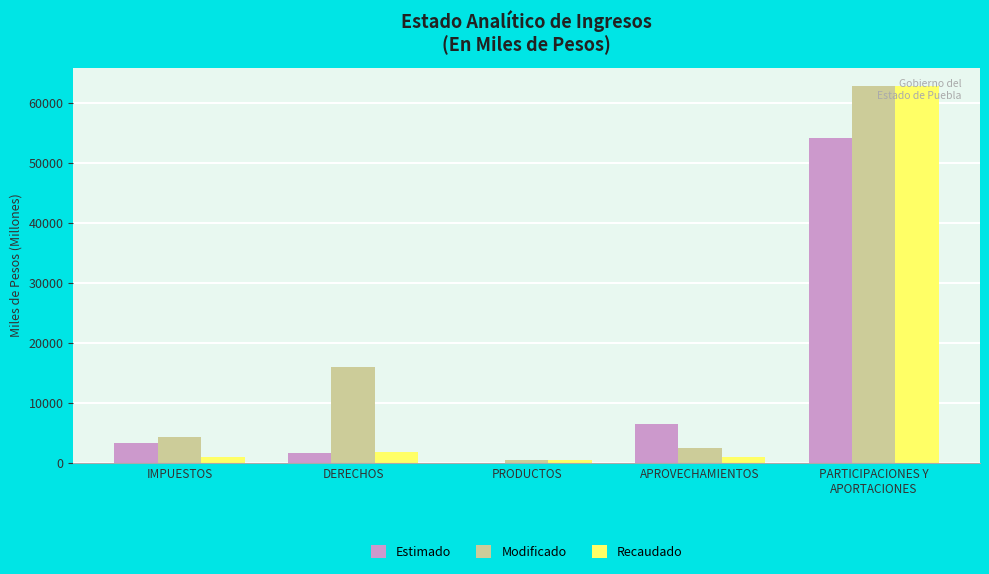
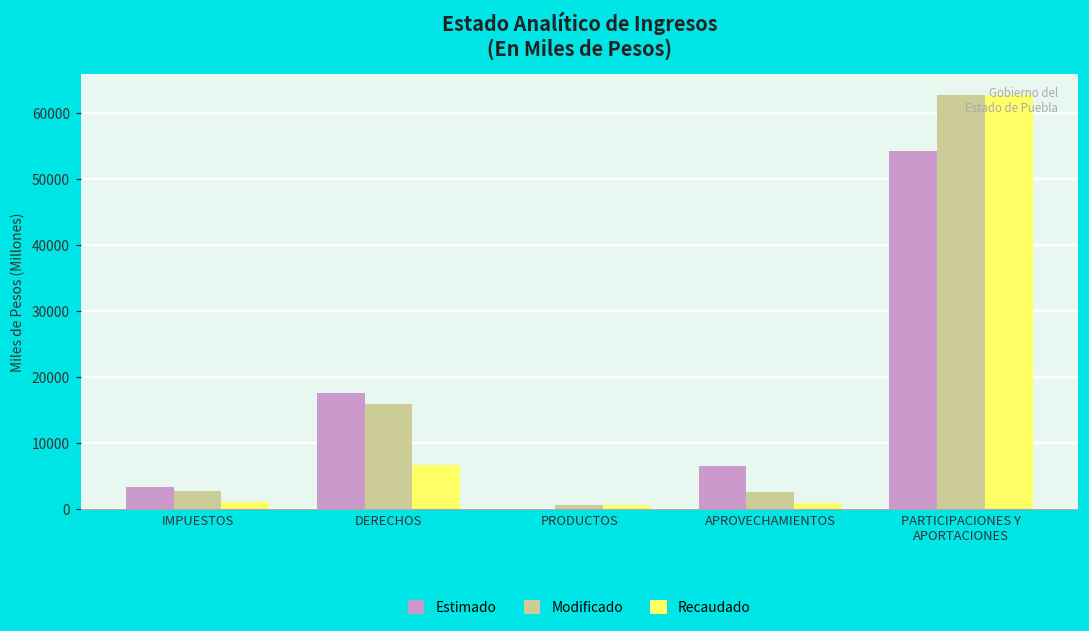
  {
    "Estimado": {
      "IMPUESTOS": 3000,
-     "DERECHOS": 2000,
+     "DERECHOS": 18000,
      "APROVECHAMIENTOS": 6000,
      "PARTICIPACIONES Y APORTACIONES": 54000
    },
    "Modificado": {
-     "IMPUESTOS": 4000,
+     "IMPUESTOS": 3000,
      "DERECHOS": 16000,
      "PRODUCTOS": 1000,
      "APROVECHAMIENTOS": 3000,
      "PARTICIPACIONES Y APORTACIONES": 63000
    },
    "Recaudado": {
      "IMPUESTOS": 1000,
-     "DERECHOS": 2000,
+     "DERECHOS": 7000,
      "PRODUCTOS": 1000,
      "APROVECHAMIENTOS": 1000,
      "PARTICIPACIONES Y APORTACIONES": 63000
    }
  }
